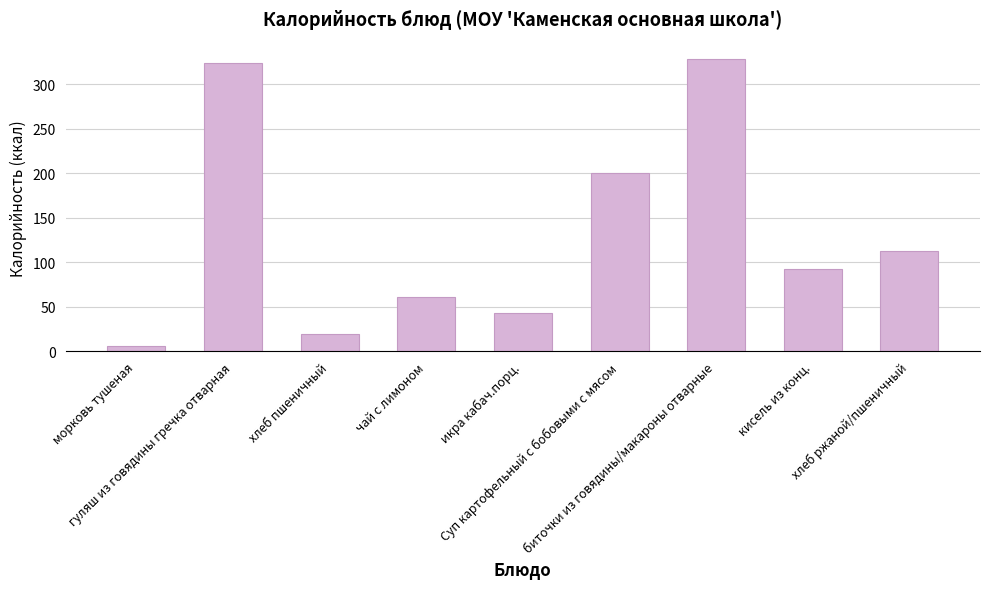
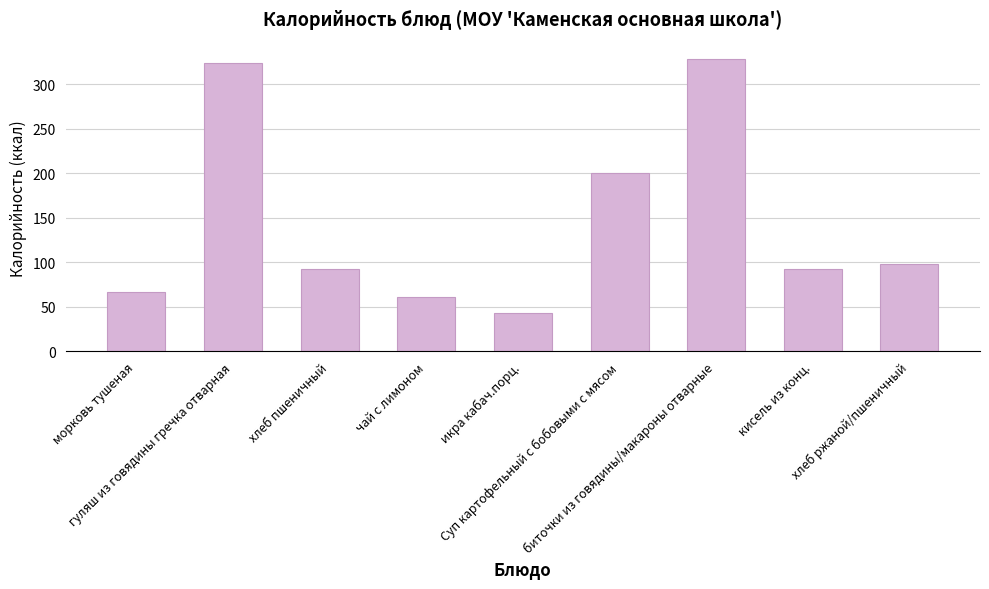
  {
-   "морковь тушеная": 10,
+   "морковь тушеная": 70,
    "гуляш из говядины гречка отварная": 320,
-   "хлеб пшеничный": 20,
+   "хлеб пшеничный": 90,
    "чай с лимоном": 60,
    "икра кабач.порц.": 40,
    "Суп картофельный с бобовыми с мясом": 200,
    "биточки из говядины/макароны отварные": 330,
    "кисель из конц.": 90,
-   "хлеб ржаной/пшеничный": 110
+   "хлеб ржаной/пшеничный": 100
  }
